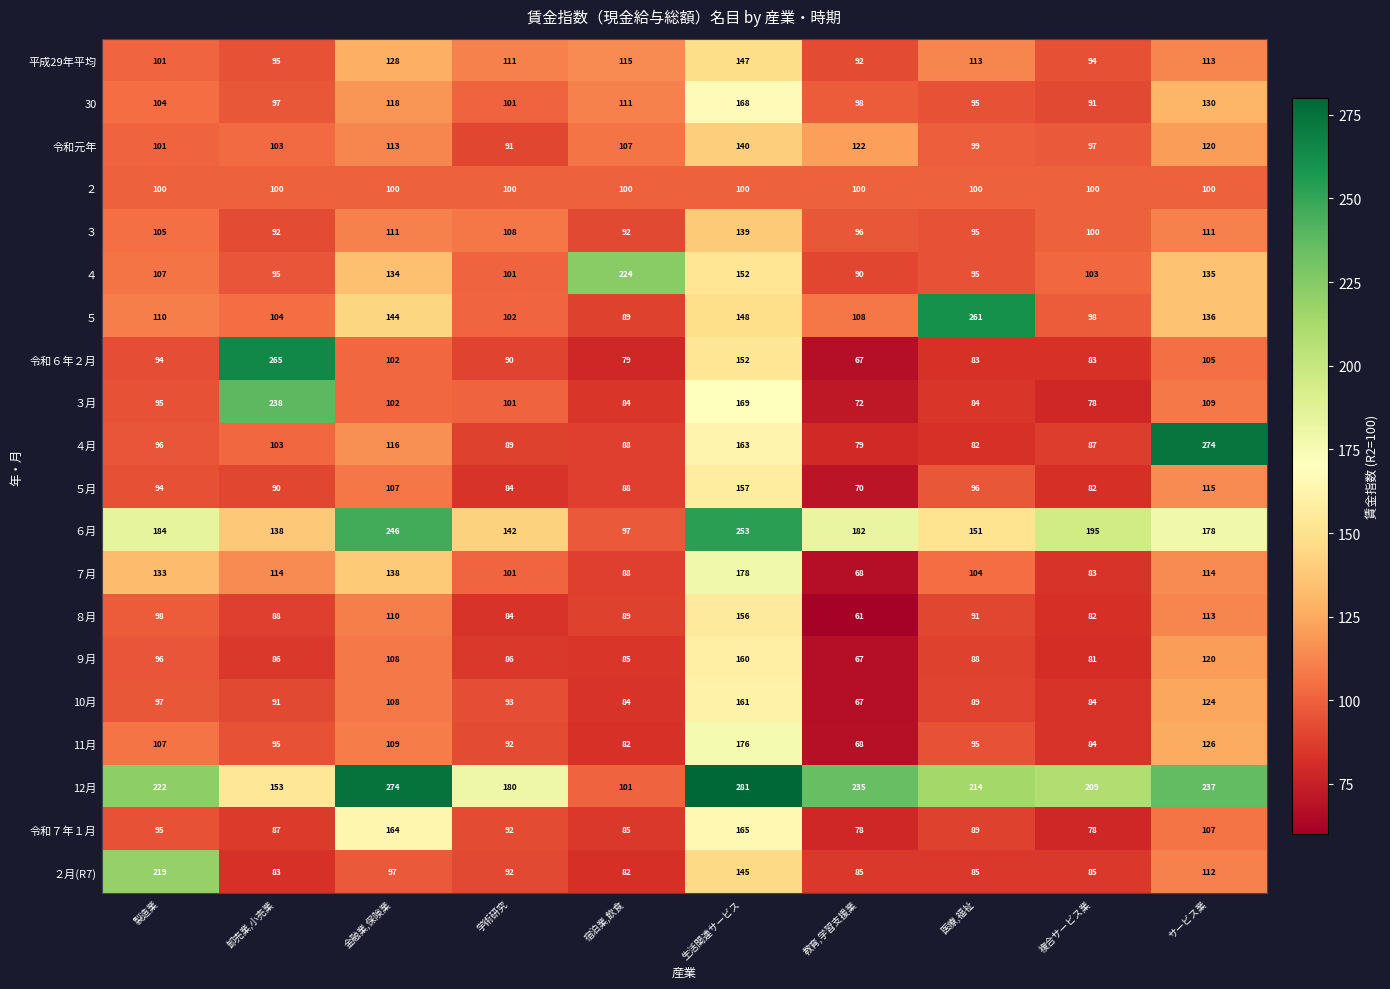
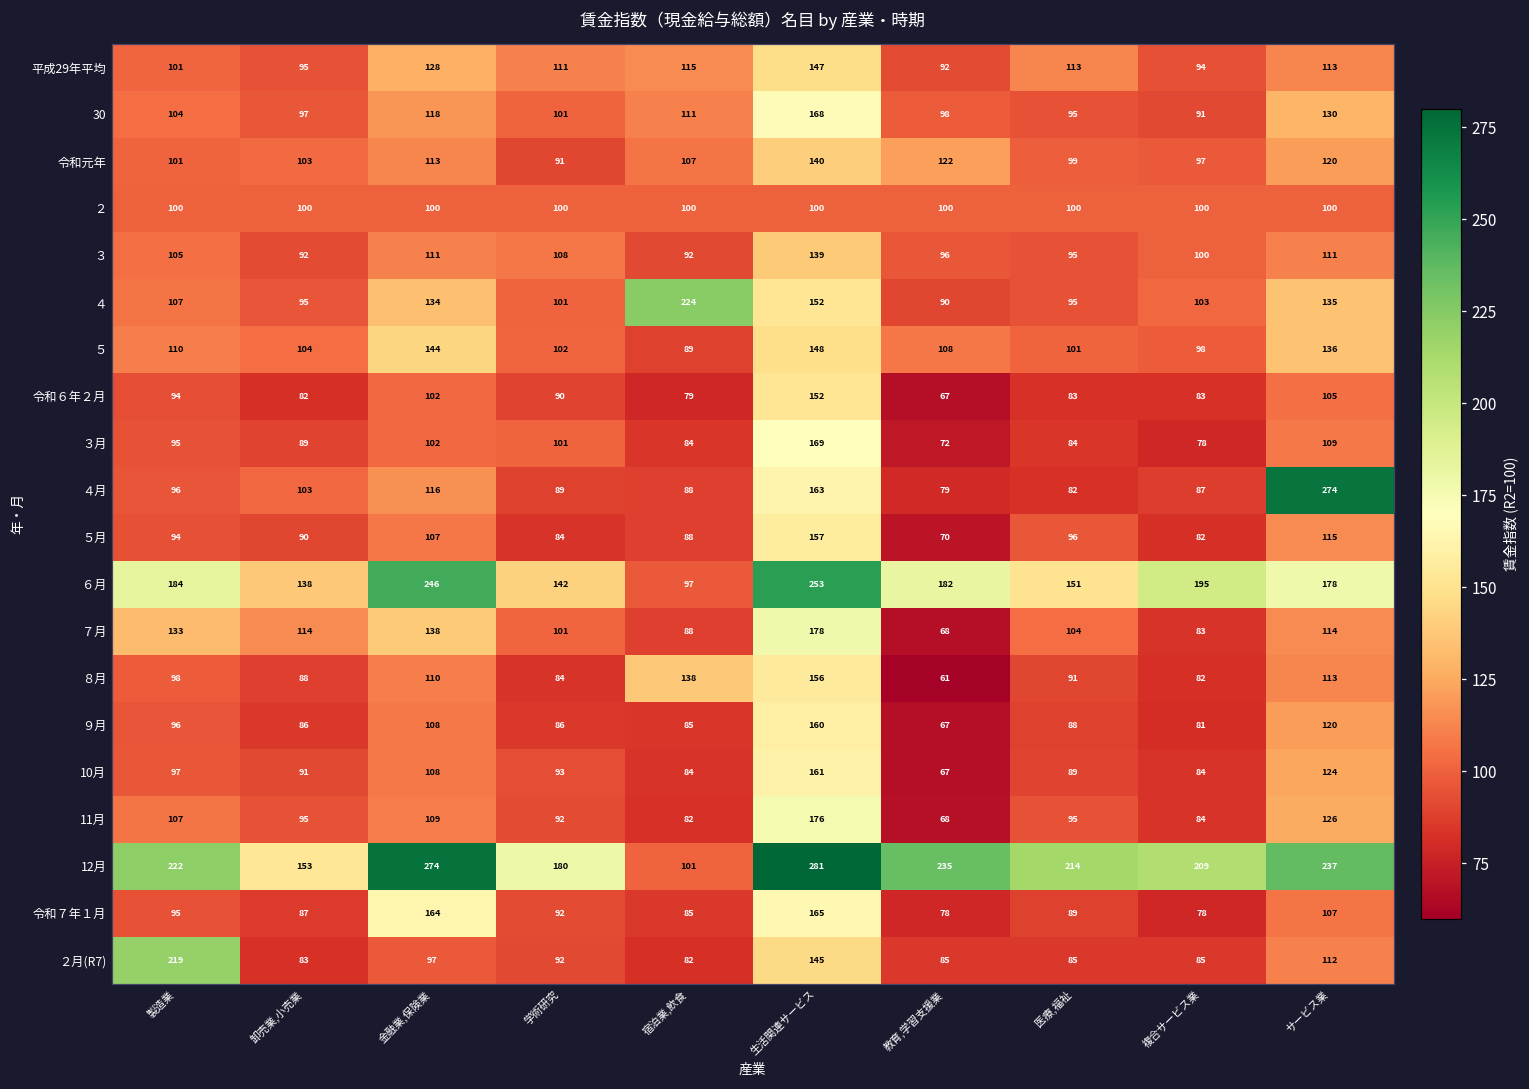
  {
    "平成29年平均": {
      "製造業": 101,
      "卸売業,小売業": 95,
      "金融業,保険業": 128,
      "学術研究": 111,
      "宿泊業,飲食": 115,
      "生活関連サービス": 147,
      "教育,学習支援業": 92,
      "医療,福祉": 113,
      "複合サービス業": 94,
      "サービス業": 113
    },
    "30": {
      "製造業": 104,
      "卸売業,小売業": 97,
      "金融業,保険業": 118,
      "学術研究": 101,
      "宿泊業,飲食": 111,
      "生活関連サービス": 168,
      "教育,学習支援業": 98,
      "医療,福祉": 95,
      "複合サービス業": 91,
      "サービス業": 130
    },
    "令和元年": {
      "製造業": 101,
      "卸売業,小売業": 103,
      "金融業,保険業": 113,
      "学術研究": 91,
      "宿泊業,飲食": 107,
      "生活関連サービス": 140,
      "教育,学習支援業": 122,
      "医療,福祉": 99,
      "複合サービス業": 97,
      "サービス業": 120
    },
    "２": {
      "製造業": 100,
      "卸売業,小売業": 100,
      "金融業,保険業": 100,
      "学術研究": 100,
      "宿泊業,飲食": 100,
      "生活関連サービス": 100,
      "教育,学習支援業": 100,
      "医療,福祉": 100,
      "複合サービス業": 100,
      "サービス業": 100
    },
    "３": {
      "製造業": 105,
      "卸売業,小売業": 92,
      "金融業,保険業": 111,
      "学術研究": 108,
      "宿泊業,飲食": 92,
      "生活関連サービス": 139,
      "教育,学習支援業": 96,
      "医療,福祉": 95,
      "複合サービス業": 100,
      "サービス業": 111
    },
    "４": {
      "製造業": 107,
      "卸売業,小売業": 95,
      "金融業,保険業": 134,
      "学術研究": 101,
      "宿泊業,飲食": 224,
      "生活関連サービス": 152,
      "教育,学習支援業": 90,
      "医療,福祉": 95,
      "複合サービス業": 103,
      "サービス業": 135
    },
    "５": {
      "製造業": 110,
      "卸売業,小売業": 104,
      "金融業,保険業": 144,
      "学術研究": 102,
      "宿泊業,飲食": 89,
      "生活関連サービス": 148,
      "教育,学習支援業": 108,
-     "医療,福祉": 261,
+     "医療,福祉": 101,
      "複合サービス業": 98,
      "サービス業": 136
    },
    "令和６年２月": {
      "製造業": 94,
-     "卸売業,小売業": 265,
+     "卸売業,小売業": 82,
      "金融業,保険業": 102,
      "学術研究": 90,
      "宿泊業,飲食": 79,
      "生活関連サービス": 152,
      "教育,学習支援業": 67,
      "医療,福祉": 83,
      "複合サービス業": 83,
      "サービス業": 105
    },
    "３月": {
      "製造業": 95,
-     "卸売業,小売業": 238,
+     "卸売業,小売業": 89,
      "金融業,保険業": 102,
      "学術研究": 101,
      "宿泊業,飲食": 84,
      "生活関連サービス": 169,
      "教育,学習支援業": 72,
      "医療,福祉": 84,
      "複合サービス業": 78,
      "サービス業": 109
    },
    "４月": {
      "製造業": 96,
      "卸売業,小売業": 103,
      "金融業,保険業": 116,
      "学術研究": 89,
      "宿泊業,飲食": 88,
      "生活関連サービス": 163,
      "教育,学習支援業": 79,
      "医療,福祉": 82,
      "複合サービス業": 87,
      "サービス業": 274
    },
    "５月": {
      "製造業": 94,
      "卸売業,小売業": 90,
      "金融業,保険業": 107,
      "学術研究": 84,
      "宿泊業,飲食": 88,
      "生活関連サービス": 157,
      "教育,学習支援業": 70,
      "医療,福祉": 96,
      "複合サービス業": 82,
      "サービス業": 115
    },
    "６月": {
      "製造業": 184,
      "卸売業,小売業": 138,
      "金融業,保険業": 246,
      "学術研究": 142,
      "宿泊業,飲食": 97,
      "生活関連サービス": 253,
      "教育,学習支援業": 182,
      "医療,福祉": 151,
      "複合サービス業": 195,
      "サービス業": 178
    },
    "７月": {
      "製造業": 133,
      "卸売業,小売業": 114,
      "金融業,保険業": 138,
      "学術研究": 101,
      "宿泊業,飲食": 88,
      "生活関連サービス": 178,
      "教育,学習支援業": 68,
      "医療,福祉": 104,
      "複合サービス業": 83,
      "サービス業": 114
    },
    "８月": {
      "製造業": 98,
      "卸売業,小売業": 88,
      "金融業,保険業": 110,
      "学術研究": 84,
-     "宿泊業,飲食": 89,
+     "宿泊業,飲食": 138,
      "生活関連サービス": 156,
      "教育,学習支援業": 61,
      "医療,福祉": 91,
      "複合サービス業": 82,
      "サービス業": 113
    },
    "９月": {
      "製造業": 96,
      "卸売業,小売業": 86,
      "金融業,保険業": 108,
      "学術研究": 86,
      "宿泊業,飲食": 85,
      "生活関連サービス": 160,
      "教育,学習支援業": 67,
      "医療,福祉": 88,
      "複合サービス業": 81,
      "サービス業": 120
    },
    "10月": {
      "製造業": 97,
      "卸売業,小売業": 91,
      "金融業,保険業": 108,
      "学術研究": 93,
      "宿泊業,飲食": 84,
      "生活関連サービス": 161,
      "教育,学習支援業": 67,
      "医療,福祉": 89,
      "複合サービス業": 84,
      "サービス業": 124
    },
    "11月": {
      "製造業": 107,
      "卸売業,小売業": 95,
      "金融業,保険業": 109,
      "学術研究": 92,
      "宿泊業,飲食": 82,
      "生活関連サービス": 176,
      "教育,学習支援業": 68,
      "医療,福祉": 95,
      "複合サービス業": 84,
      "サービス業": 126
    },
    "12月": {
      "製造業": 222,
      "卸売業,小売業": 153,
      "金融業,保険業": 274,
      "学術研究": 180,
      "宿泊業,飲食": 101,
      "生活関連サービス": 281,
      "教育,学習支援業": 235,
      "医療,福祉": 214,
      "複合サービス業": 209,
      "サービス業": 237
    },
    "令和７年１月": {
      "製造業": 95,
      "卸売業,小売業": 87,
      "金融業,保険業": 164,
      "学術研究": 92,
      "宿泊業,飲食": 85,
      "生活関連サービス": 165,
      "教育,学習支援業": 78,
      "医療,福祉": 89,
      "複合サービス業": 78,
      "サービス業": 107
    },
    "２月(R7)": {
      "製造業": 219,
      "卸売業,小売業": 83,
      "金融業,保険業": 97,
      "学術研究": 92,
      "宿泊業,飲食": 82,
      "生活関連サービス": 145,
      "教育,学習支援業": 85,
      "医療,福祉": 85,
      "複合サービス業": 85,
      "サービス業": 112
    }
  }
